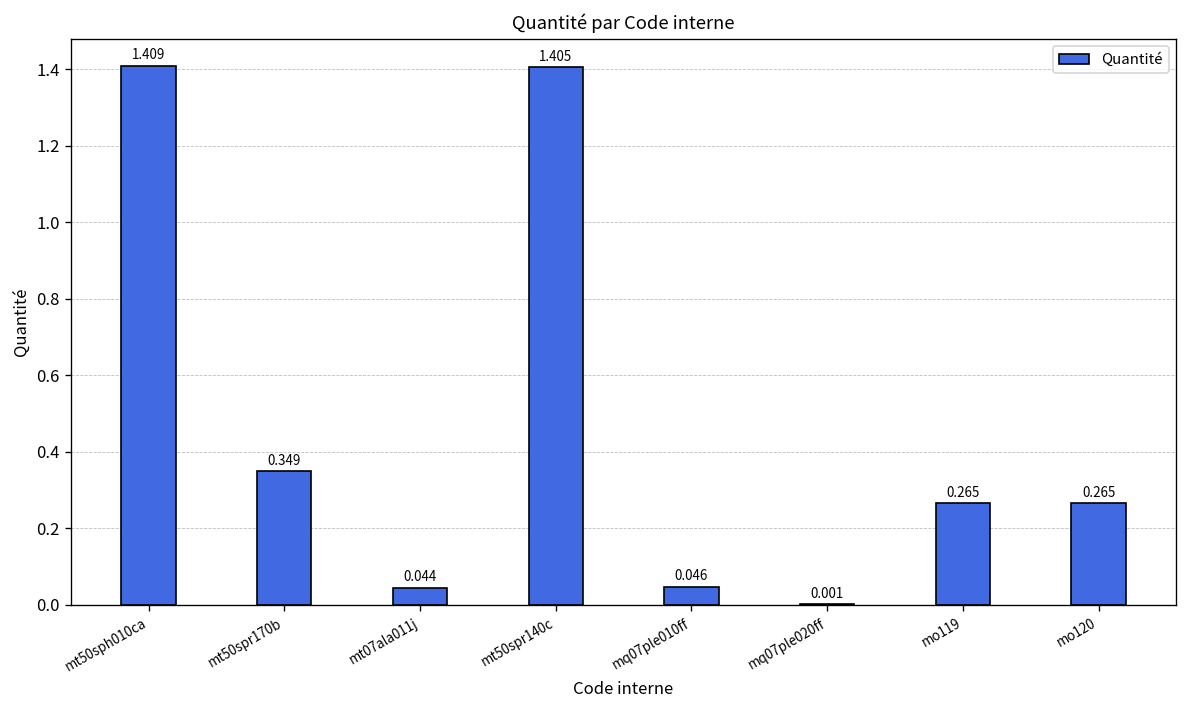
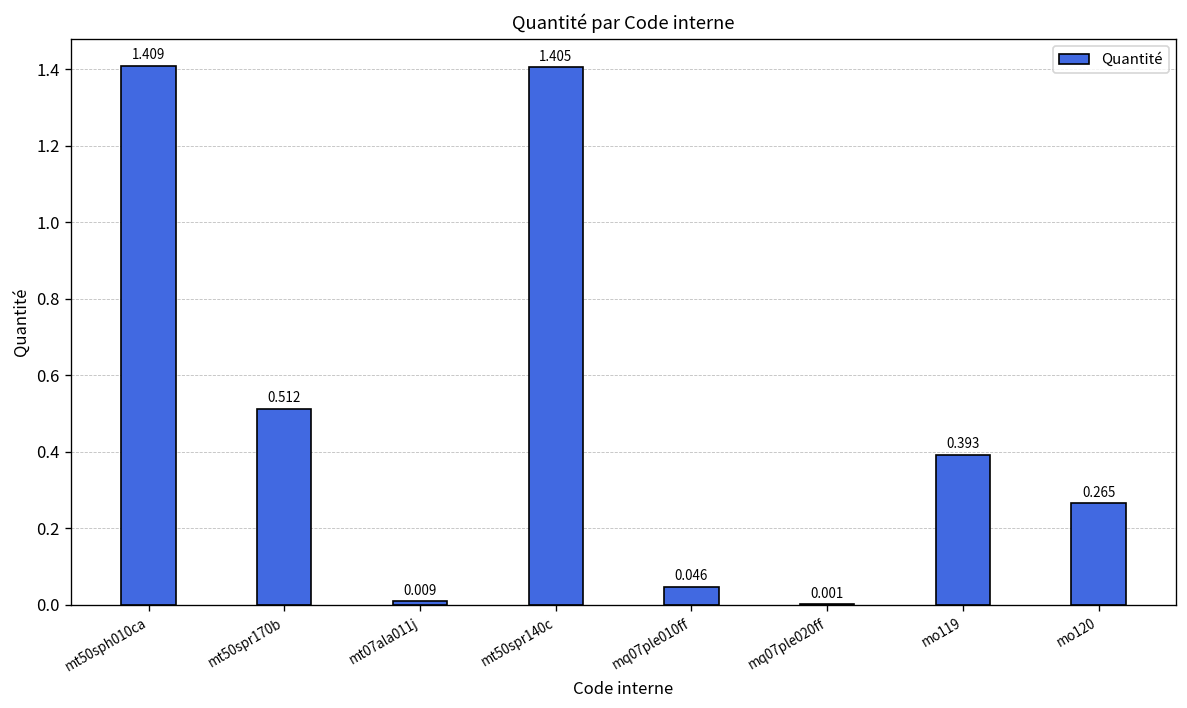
  {
    "mt50sph010ca": 1.409,
-   "mt50spr170b": 0.349,
-   "mt07ala011j": 0.044,
+   "mt50spr170b": 0.512,
+   "mt07ala011j": 0.009,
    "mt50spr140c": 1.405,
    "mq07ple010ff": 0.046,
    "mq07ple020ff": 0.001,
-   "mo119": 0.265,
+   "mo119": 0.393,
    "mo120": 0.265
  }
